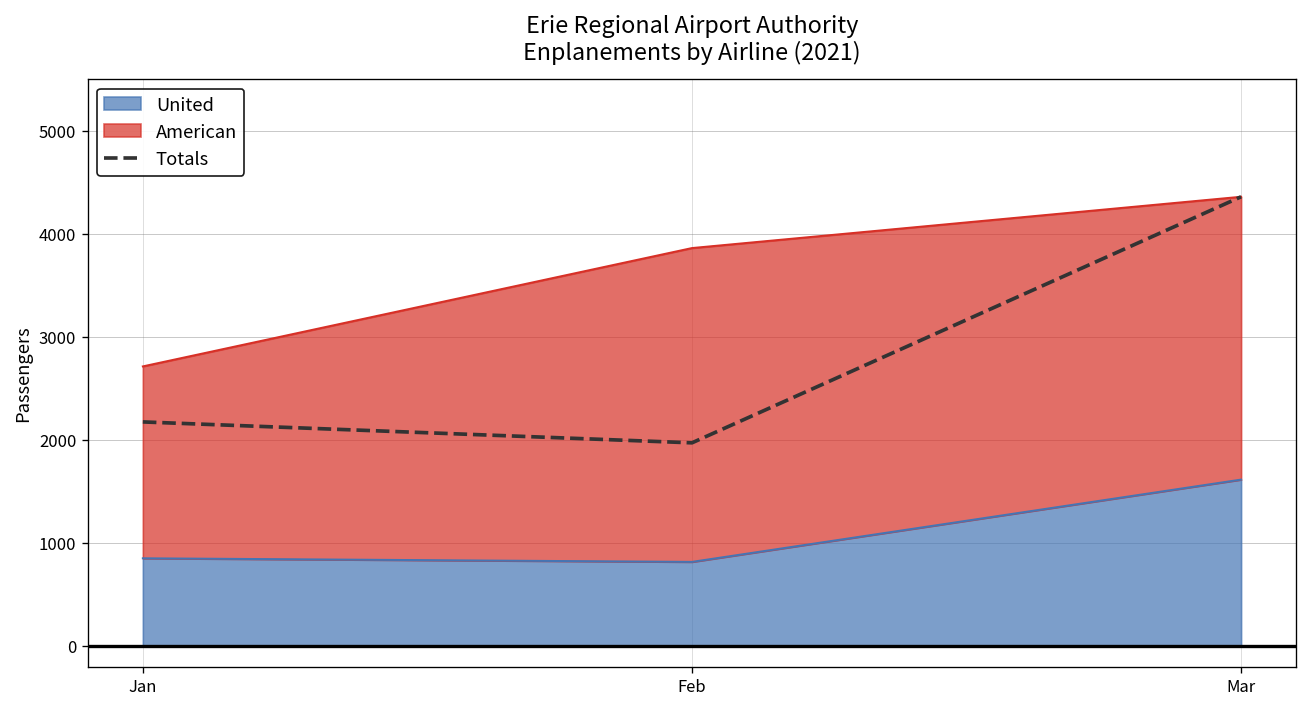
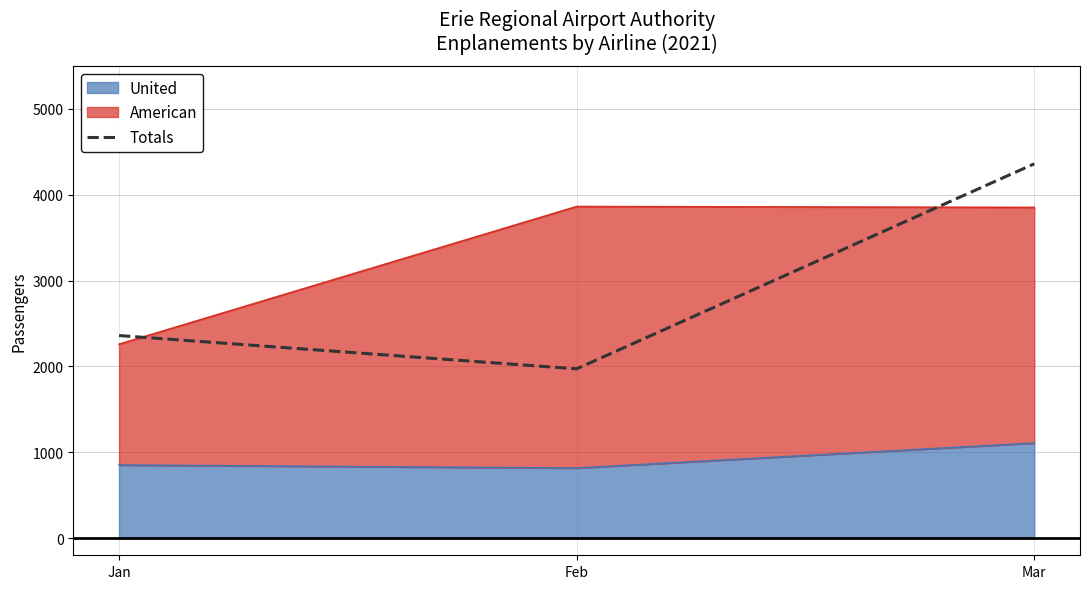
  {
    "United": {
      "Jan": 900,
      "Feb": 800,
-     "Mar": 1600
+     "Mar": 1100
    },
    "American": {
-     "Jan": 1900
+     "Jan": 1400
    },
    "Totals": {
-     "Jan": 2200,
+     "Jan": 2400,
      "Feb": 2000
    }
  }
